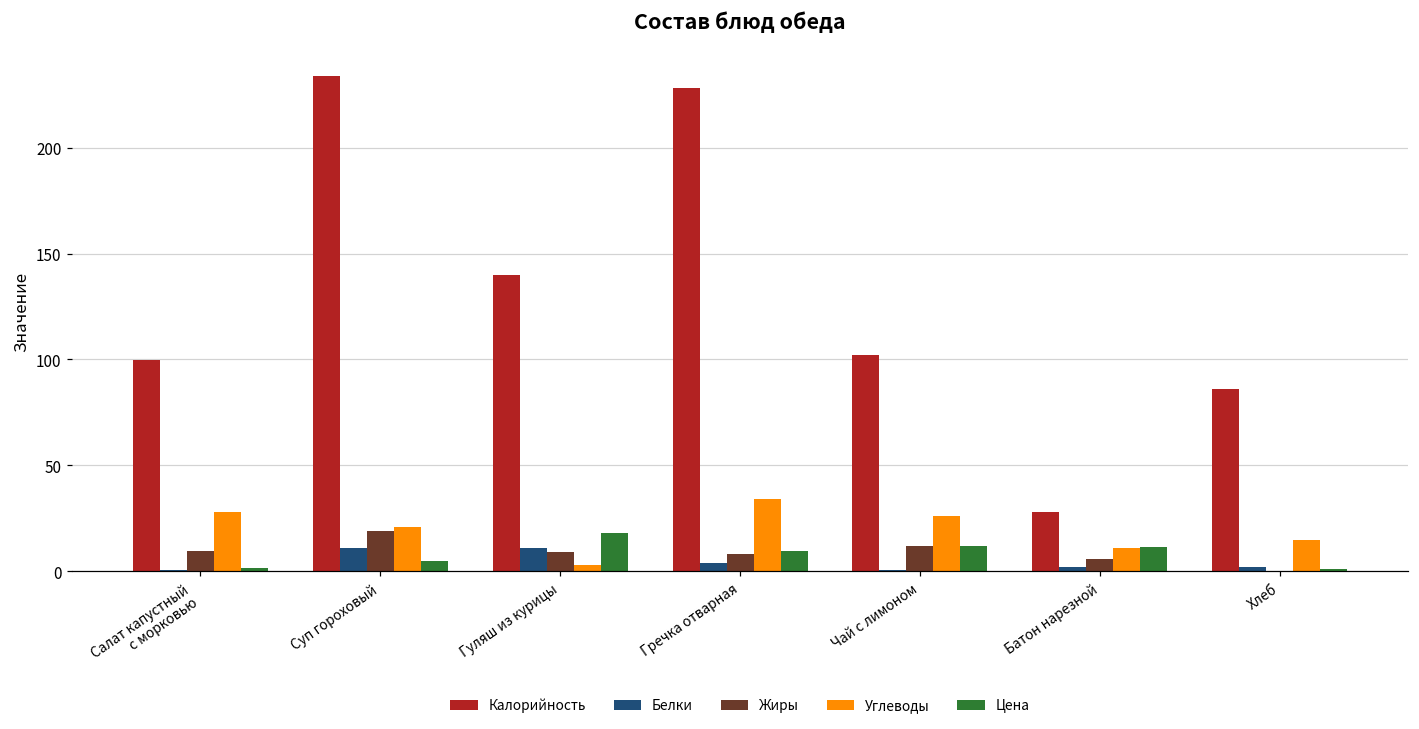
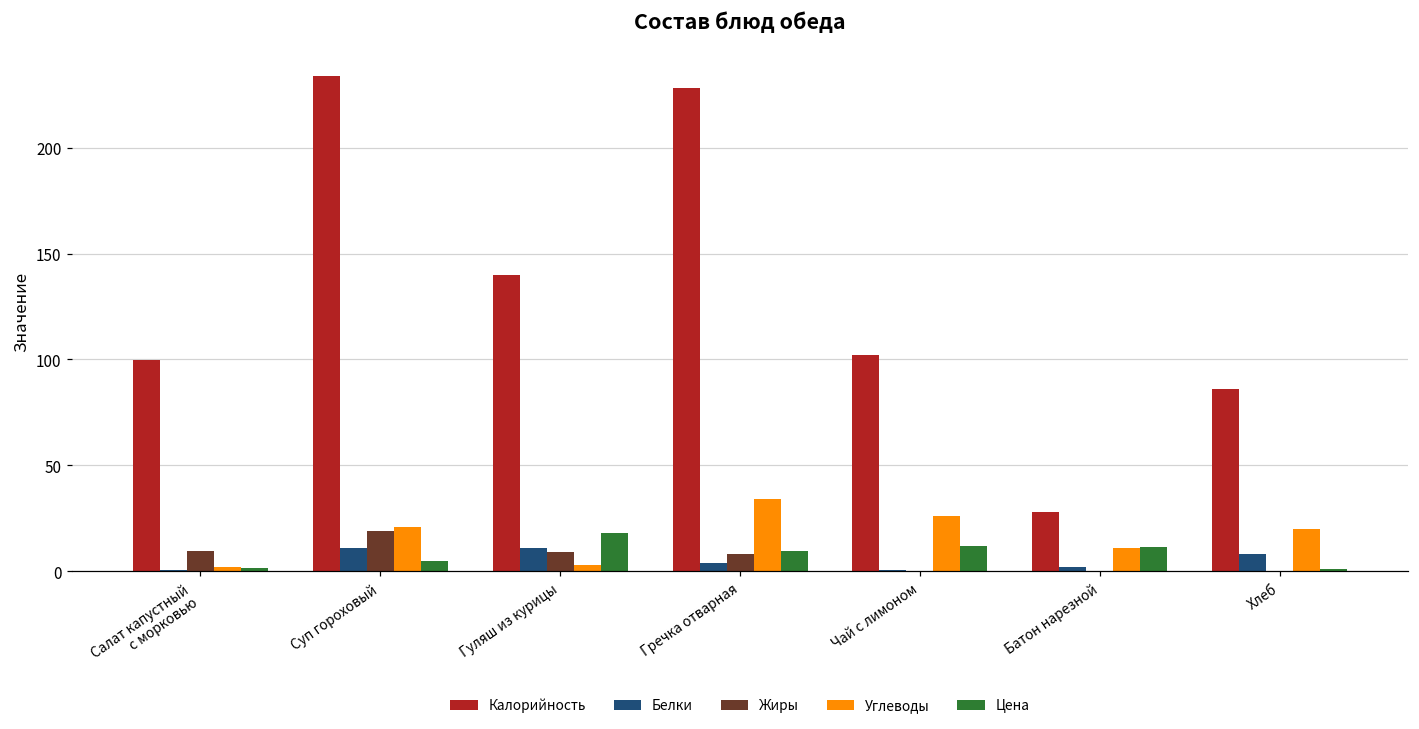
  {
    "Калорийность": {
      "Салат капустный с морковью": 100,
      "Суп гороховый": 234,
      "Гуляш из курицы": 140,
      "Гречка отварная": 228,
      "Чай с лимоном": 102,
      "Батон нарезной": 28,
      "Хлеб": 86
    },
    "Белки": {
      "Суп гороховый": 11,
      "Гуляш из курицы": 11,
      "Гречка отварная": 4,
      "Батон нарезной": 2,
-     "Хлеб": 2
+     "Хлеб": 8
    },
    "Жиры": {
      "Салат капустный с морковью": 10,
      "Суп гороховый": 19,
      "Гуляш из курицы": 9,
      "Гречка отварная": 8,
-     "Чай с лимоном": 12,
-     "Батон нарезной": 6,
+     "Чай с лимоном": 0,
+     "Батон нарезной": 0,
      "Хлеб": 0
    },
    "Углеводы": {
-     "Салат капустный с морковью": 28,
+     "Салат капустный с морковью": 2,
      "Суп гороховый": 21,
      "Гуляш из курицы": 3,
      "Гречка отварная": 34,
      "Чай с лимоном": 26,
      "Батон нарезной": 11,
-     "Хлеб": 15
+     "Хлеб": 20
    },
    "Цена": {
      "Салат капустный с морковью": 1,
      "Суп гороховый": 5,
      "Гуляш из курицы": 18,
      "Гречка отварная": 9,
      "Чай с лимоном": 12,
      "Батон нарезной": 12
    }
  }
